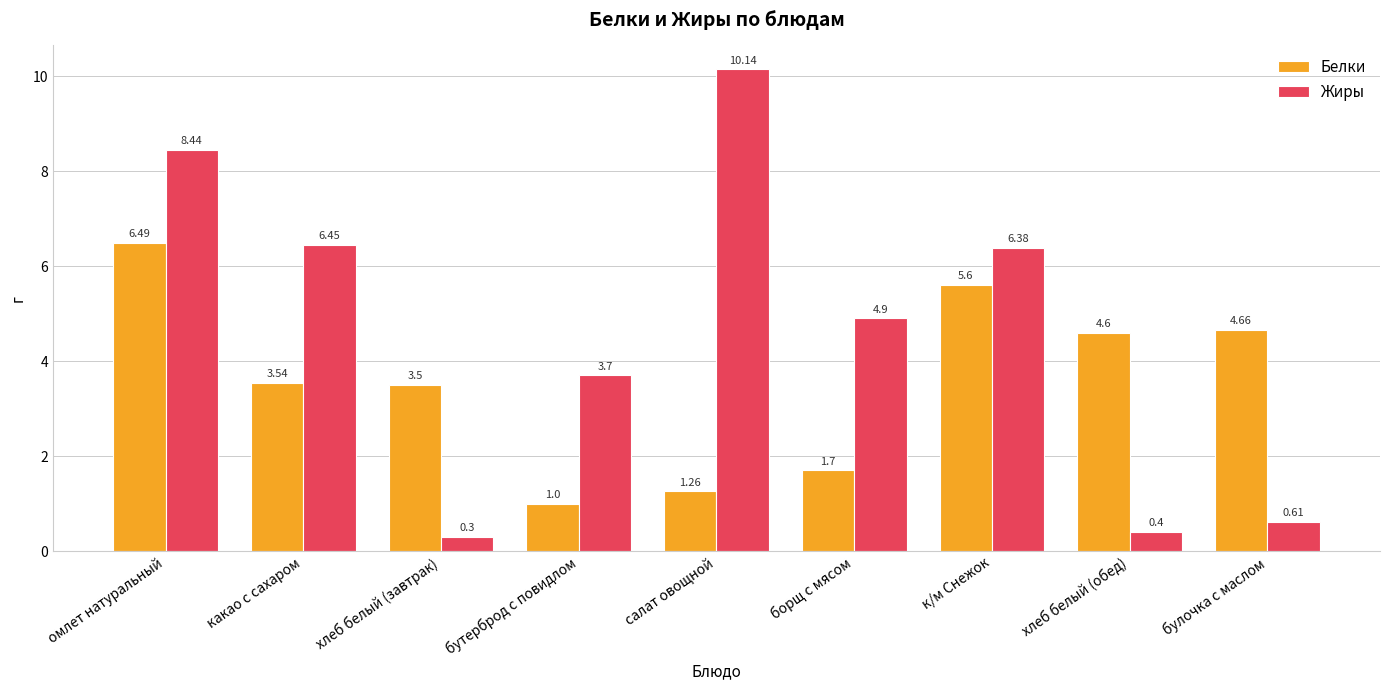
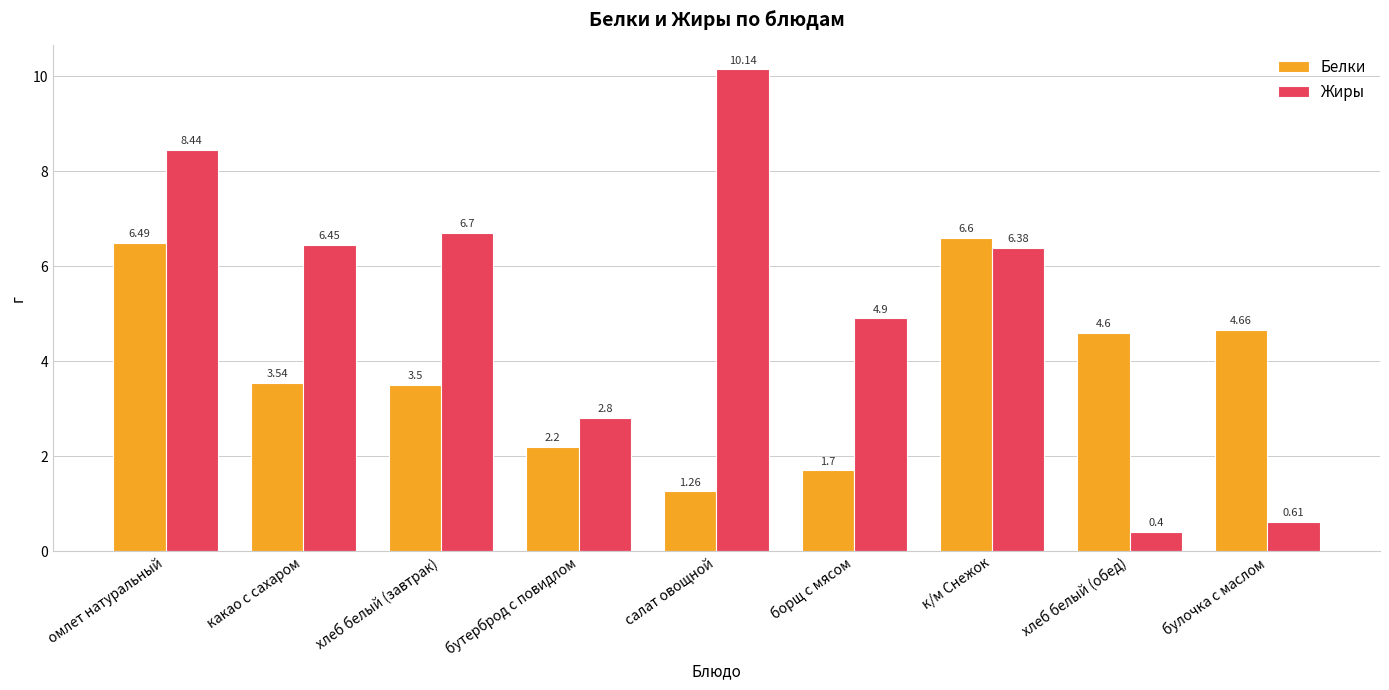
  {
    "Белки": {
      "омлет натуральный": 6.49,
      "какао с сахаром": 3.54,
      "хлеб белый (завтрак)": 3.5,
-     "бутерброд с повидлом": 1.0,
+     "бутерброд с повидлом": 2.2,
      "салат овощной": 1.26,
      "борщ с мясом": 1.7,
-     "к/м Снежок": 5.6,
+     "к/м Снежок": 6.6,
      "хлеб белый (обед)": 4.6,
      "булочка с маслом": 4.66
    },
    "Жиры": {
      "омлет натуральный": 8.44,
      "какао с сахаром": 6.45,
-     "хлеб белый (завтрак)": 0.3,
-     "бутерброд с повидлом": 3.7,
+     "хлеб белый (завтрак)": 6.7,
+     "бутерброд с повидлом": 2.8,
      "салат овощной": 10.14,
      "борщ с мясом": 4.9,
      "к/м Снежок": 6.38,
      "хлеб белый (обед)": 0.4,
      "булочка с маслом": 0.61
    }
  }
